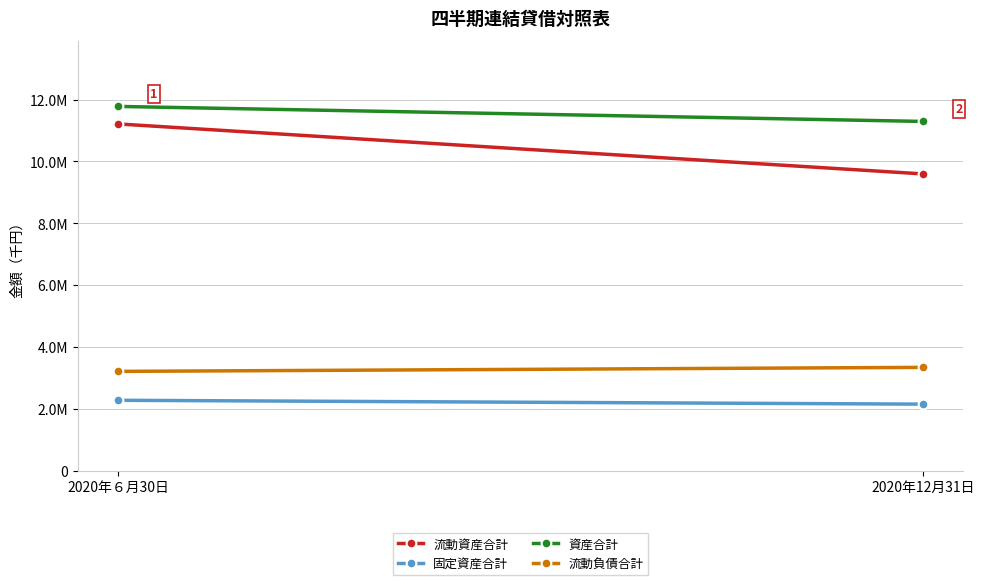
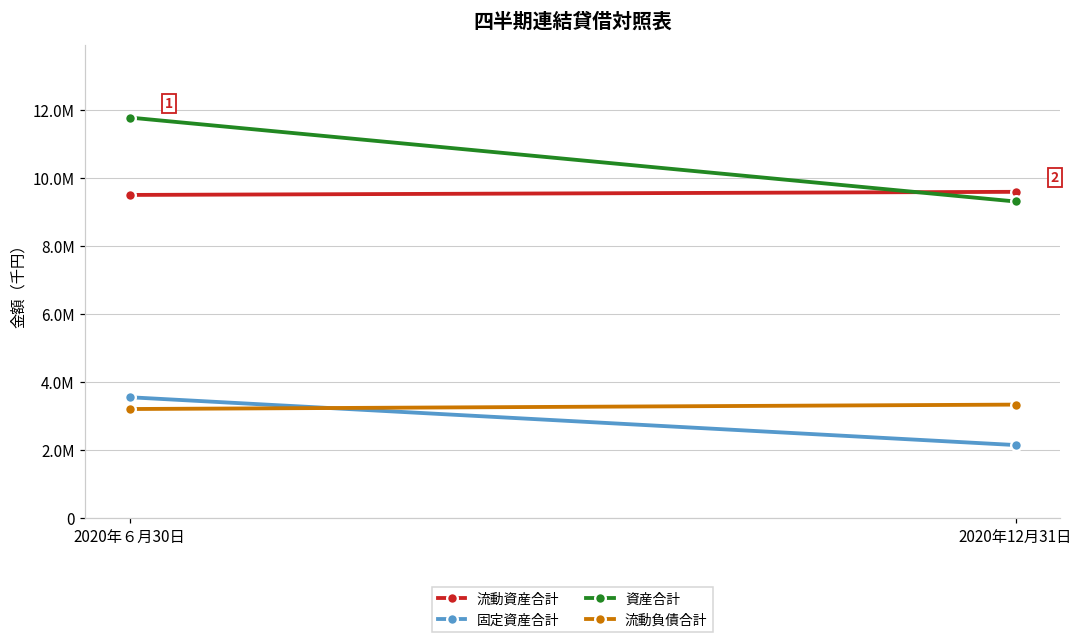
  {
    "流動資産合計": {
-     "2020年６月30日": 11200000,
+     "2020年６月30日": 9500000,
      "2020年12月31日": 9600000
    },
    "固定資産合計": {
-     "2020年６月30日": 2300000,
+     "2020年６月30日": 3600000,
      "2020年12月31日": 2200000
    },
    "資産合計": {
      "2020年６月30日": 11800000,
-     "2020年12月31日": 11300000
+     "2020年12月31日": 9300000
    },
    "流動負債合計": {
      "2020年６月30日": 3200000,
      "2020年12月31日": 3300000
    }
  }
